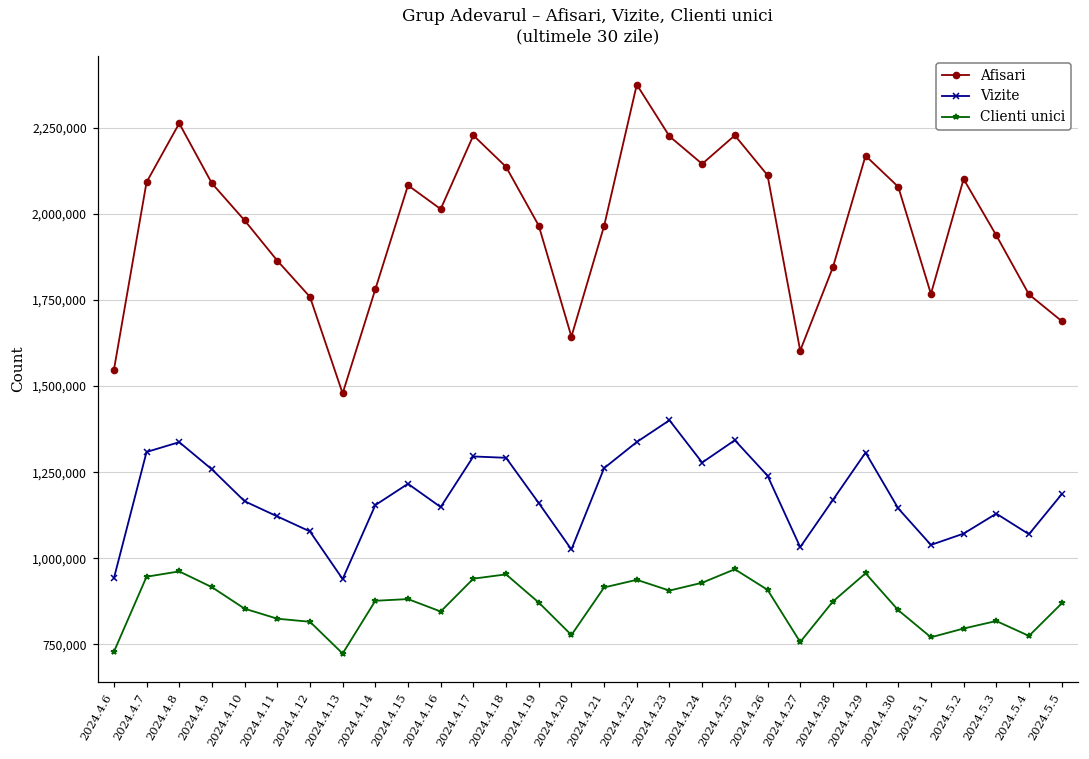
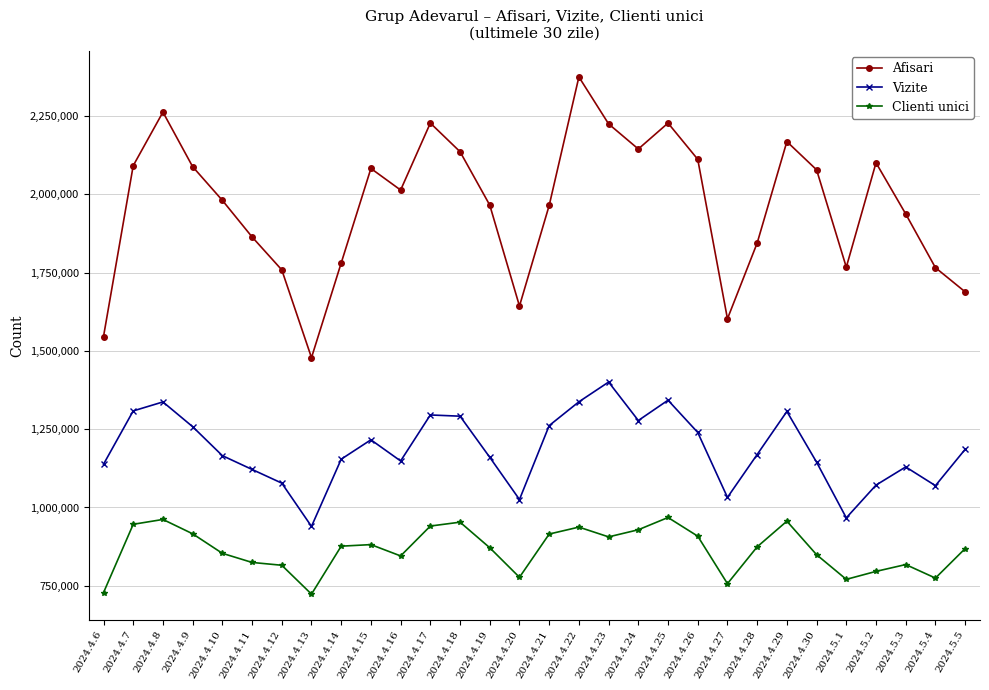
  {
    "Afisari": {
      "2024.4.6": "1,550,000",
      "2024.4.7": "2,090,000",
      "2024.4.8": "2,260,000",
      "2024.4.9": "2,090,000",
      "2024.4.10": "1,980,000",
      "2024.4.11": "1,860,000",
      "2024.4.12": "1,760,000",
      "2024.4.13": "1,480,000",
      "2024.4.14": "1,780,000",
      "2024.4.15": "2,080,000",
      "2024.4.16": "2,010,000",
      "2024.4.17": "2,230,000",
      "2024.4.18": "2,140,000",
      "2024.4.19": "1,970,000",
      "2024.4.20": "1,640,000",
      "2024.4.21": "1,960,000",
      "2024.4.22": "2,380,000",
      "2024.4.23": "2,230,000",
      "2024.4.24": "2,150,000",
      "2024.4.25": "2,230,000",
      "2024.4.26": "2,110,000",
      "2024.4.27": "1,600,000",
      "2024.4.28": "1,840,000",
      "2024.4.29": "2,170,000",
      "2024.4.30": "2,080,000",
      "2024.5.1": "1,770,000",
      "2024.5.2": "2,100,000",
      "2024.5.3": "1,940,000",
      "2024.5.4": "1,770,000",
      "2024.5.5": "1,690,000"
    },
    "Vizite": {
-     "2024.4.6": "940,000",
+     "2024.4.6": "1,140,000",
      "2024.4.7": "1,310,000",
      "2024.4.8": "1,340,000",
      "2024.4.9": "1,260,000",
      "2024.4.10": "1,170,000",
      "2024.4.11": "1,120,000",
      "2024.4.12": "1,080,000",
      "2024.4.13": "940,000",
      "2024.4.14": "1,150,000",
      "2024.4.15": "1,220,000",
      "2024.4.16": "1,150,000",
      "2024.4.17": "1,300,000",
      "2024.4.18": "1,290,000",
      "2024.4.19": "1,160,000",
      "2024.4.20": "1,030,000",
      "2024.4.21": "1,260,000",
      "2024.4.22": "1,340,000",
      "2024.4.23": "1,400,000",
      "2024.4.24": "1,280,000",
      "2024.4.25": "1,340,000",
      "2024.4.26": "1,240,000",
      "2024.4.27": "1,030,000",
      "2024.4.28": "1,170,000",
      "2024.4.29": "1,310,000",
      "2024.4.30": "1,140,000",
-     "2024.5.1": "1,040,000",
+     "2024.5.1": "970,000",
      "2024.5.2": "1,070,000",
      "2024.5.3": "1,130,000",
      "2024.5.4": "1,070,000",
      "2024.5.5": "1,190,000"
    },
    "Clienti unici": {
      "2024.4.6": "730,000",
      "2024.4.7": "950,000",
      "2024.4.8": "960,000",
      "2024.4.9": "920,000",
      "2024.4.10": "850,000",
      "2024.4.11": "820,000",
      "2024.4.12": "820,000",
      "2024.4.13": "720,000",
      "2024.4.14": "880,000",
      "2024.4.15": "880,000",
      "2024.4.16": "850,000",
      "2024.4.17": "940,000",
      "2024.4.18": "950,000",
      "2024.4.19": "870,000",
      "2024.4.20": "780,000",
      "2024.4.21": "920,000",
      "2024.4.22": "940,000",
      "2024.4.23": "910,000",
      "2024.4.24": "930,000",
      "2024.4.25": "970,000",
      "2024.4.26": "910,000",
      "2024.4.27": "760,000",
      "2024.4.28": "870,000",
      "2024.4.29": "960,000",
      "2024.4.30": "850,000",
      "2024.5.1": "770,000",
      "2024.5.2": "800,000",
      "2024.5.3": "820,000",
      "2024.5.4": "770,000",
      "2024.5.5": "870,000"
    }
  }
